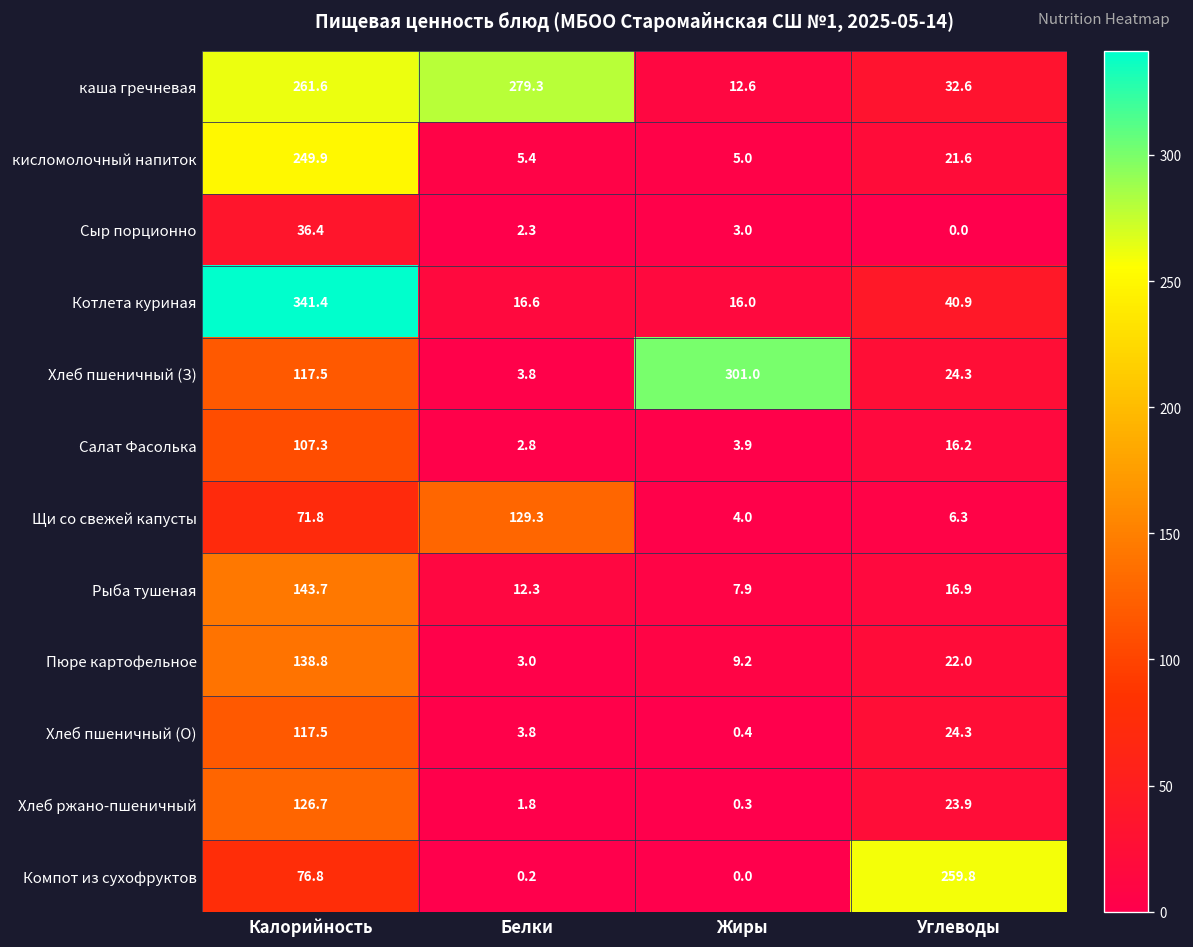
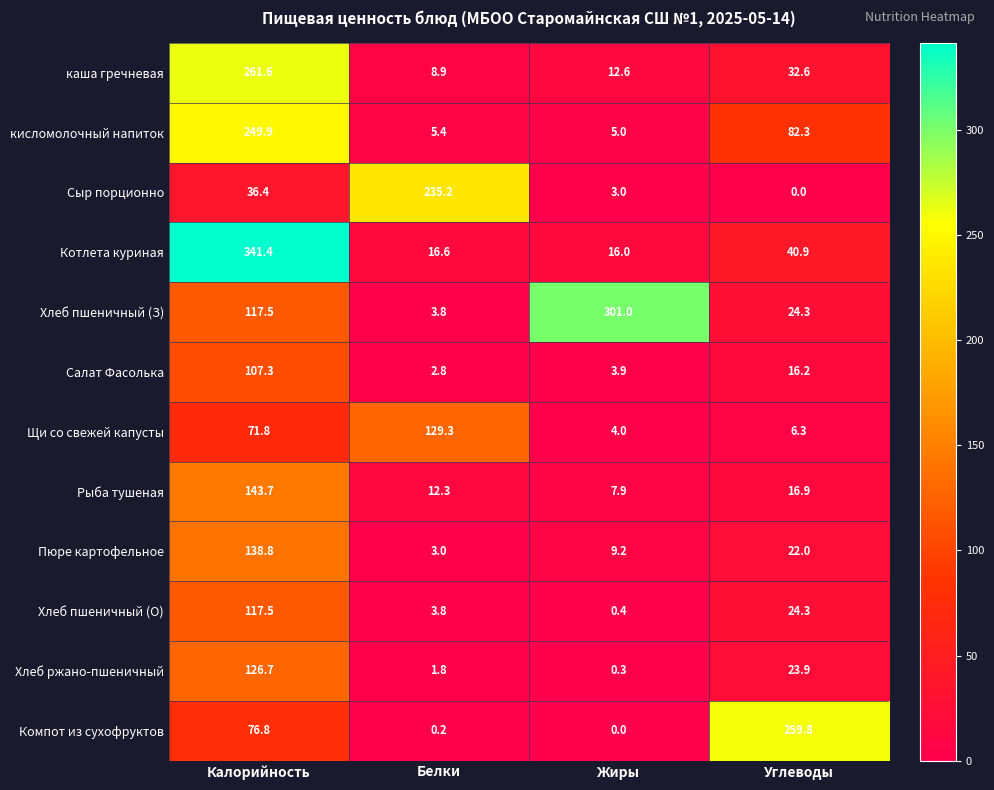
  {
    "каша гречневая": {
      "Калорийность": 261.6,
-     "Белки": 279.3,
+     "Белки": 8.9,
      "Жиры": 12.6,
      "Углеводы": 32.6
    },
    "кисломолочный напиток": {
      "Калорийность": 249.9,
      "Белки": 5.4,
      "Жиры": 5.0,
-     "Углеводы": 21.6
+     "Углеводы": 82.3
    },
    "Сыр порционно": {
      "Калорийность": 36.4,
-     "Белки": 2.3,
+     "Белки": 235.2,
      "Жиры": 3.0,
      "Углеводы": 0.0
    },
    "Котлета куриная": {
      "Калорийность": 341.4,
      "Белки": 16.6,
      "Жиры": 16.0,
      "Углеводы": 40.9
    },
    "Хлеб пшеничный (З)": {
      "Калорийность": 117.5,
      "Белки": 3.8,
      "Жиры": 301.0,
      "Углеводы": 24.3
    },
    "Салат Фасолька": {
      "Калорийность": 107.3,
      "Белки": 2.8,
      "Жиры": 3.9,
      "Углеводы": 16.2
    },
    "Щи со свежей капусты": {
      "Калорийность": 71.8,
      "Белки": 129.3,
      "Жиры": 4.0,
      "Углеводы": 6.3
    },
    "Рыба тушеная": {
      "Калорийность": 143.7,
      "Белки": 12.3,
      "Жиры": 7.9,
      "Углеводы": 16.9
    },
    "Пюре картофельное": {
      "Калорийность": 138.8,
      "Белки": 3.0,
      "Жиры": 9.2,
      "Углеводы": 22.0
    },
    "Хлеб пшеничный (О)": {
      "Калорийность": 117.5,
      "Белки": 3.8,
      "Жиры": 0.4,
      "Углеводы": 24.3
    },
    "Хлеб ржано-пшеничный": {
      "Калорийность": 126.7,
      "Белки": 1.8,
      "Жиры": 0.3,
      "Углеводы": 23.9
    },
    "Компот из сухофруктов": {
      "Калорийность": 76.8,
      "Белки": 0.2,
      "Жиры": 0.0,
      "Углеводы": 259.8
    }
  }
